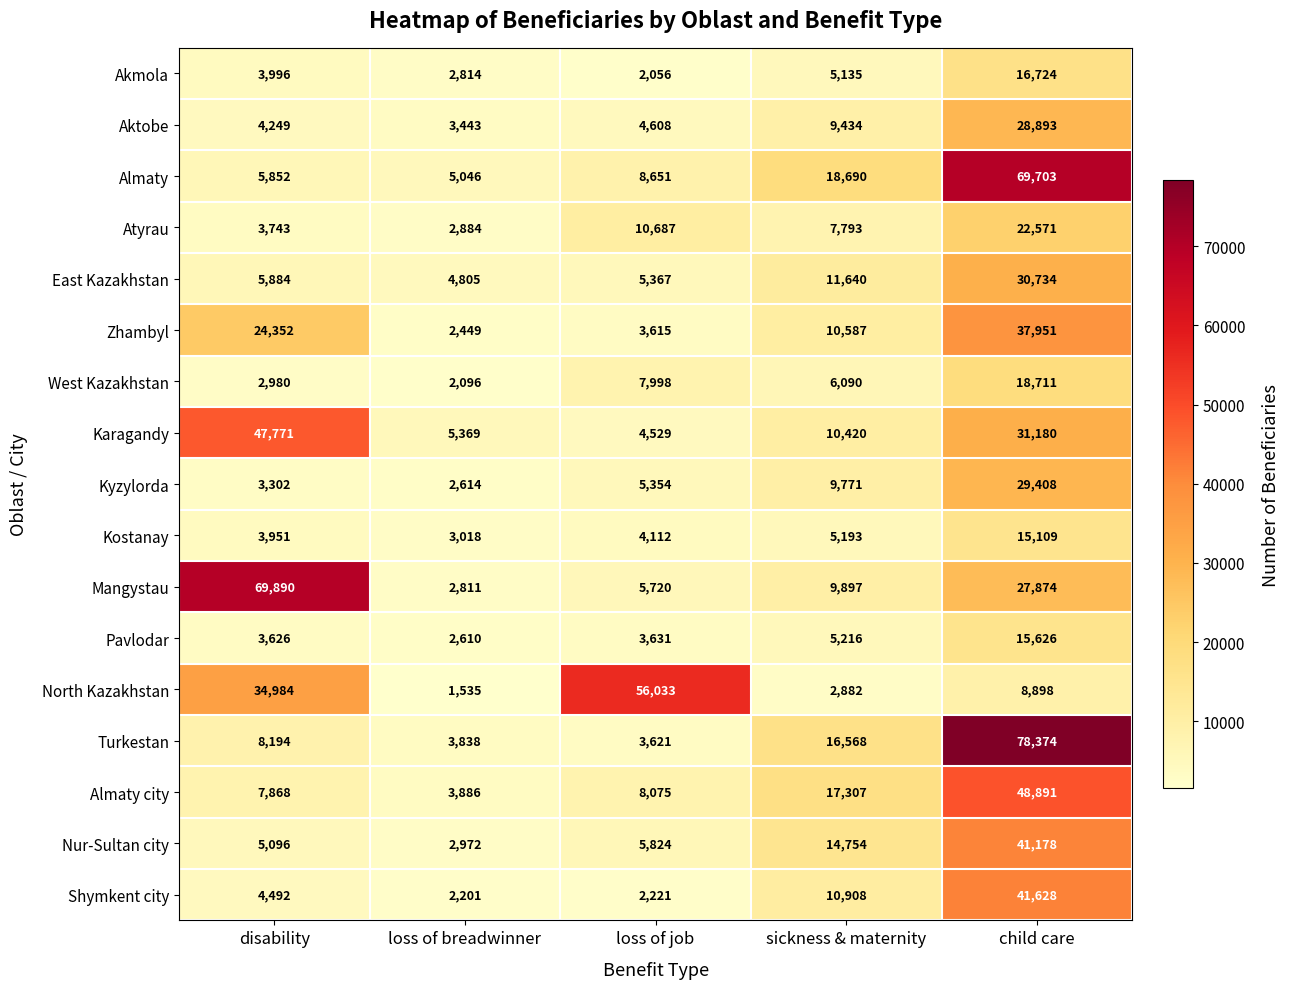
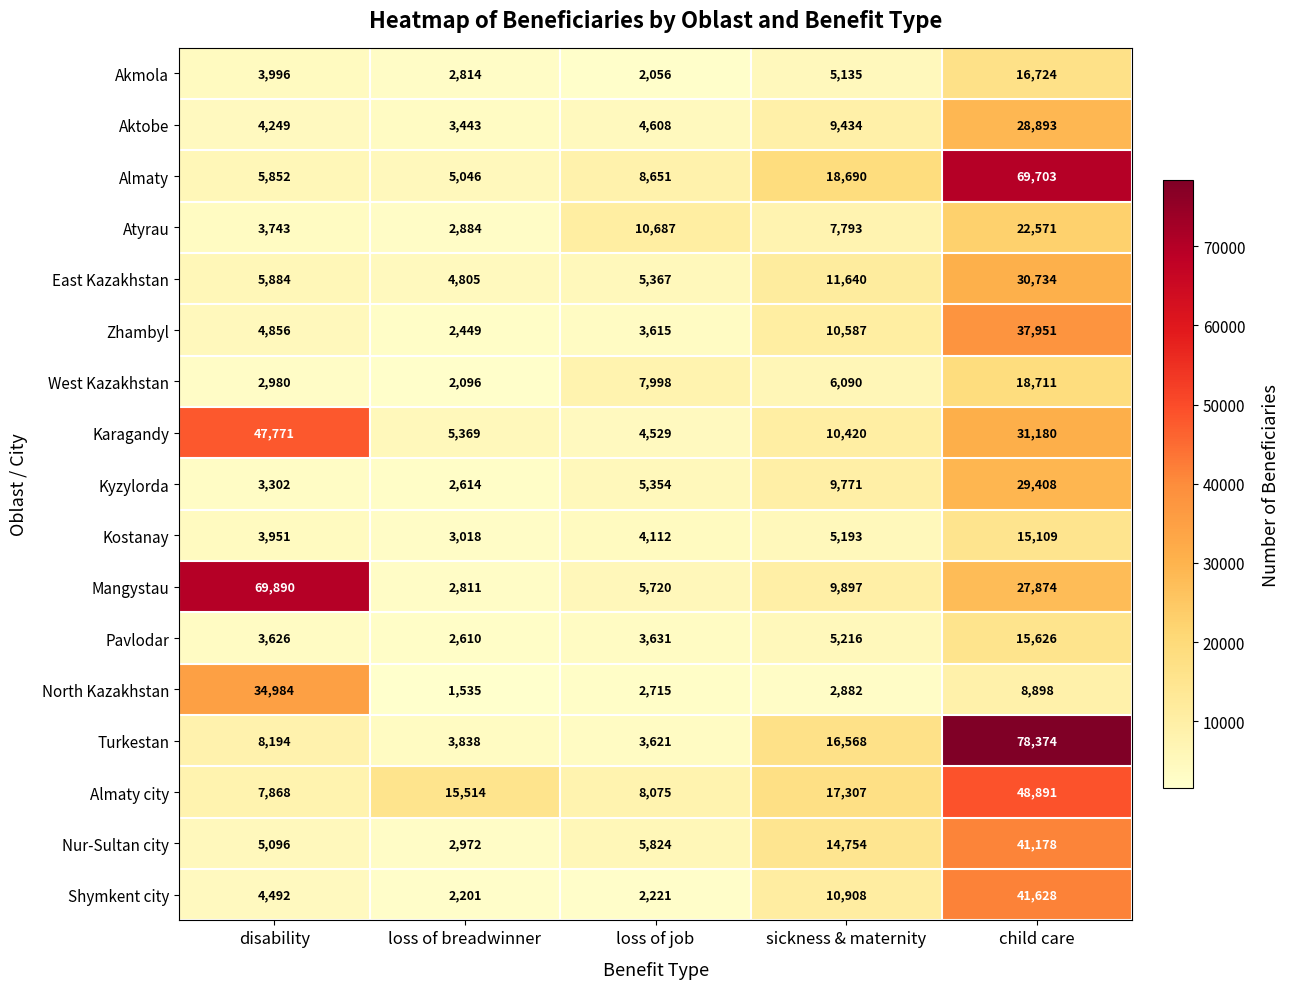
  {
    "Akmola": {
      "disability": "3,996",
      "loss of breadwinner": "2,814",
      "loss of job": "2,056",
      "sickness & maternity": "5,135",
      "child care": "16,724"
    },
    "Aktobe": {
      "disability": "4,249",
      "loss of breadwinner": "3,443",
      "loss of job": "4,608",
      "sickness & maternity": "9,434",
      "child care": "28,893"
    },
    "Almaty": {
      "disability": "5,852",
      "loss of breadwinner": "5,046",
      "loss of job": "8,651",
      "sickness & maternity": "18,690",
      "child care": "69,703"
    },
    "Atyrau": {
      "disability": "3,743",
      "loss of breadwinner": "2,884",
      "loss of job": "10,687",
      "sickness & maternity": "7,793",
      "child care": "22,571"
    },
    "East Kazakhstan": {
      "disability": "5,884",
      "loss of breadwinner": "4,805",
      "loss of job": "5,367",
      "sickness & maternity": "11,640",
      "child care": "30,734"
    },
    "Zhambyl": {
-     "disability": "24,352",
+     "disability": "4,856",
      "loss of breadwinner": "2,449",
      "loss of job": "3,615",
      "sickness & maternity": "10,587",
      "child care": "37,951"
    },
    "West Kazakhstan": {
      "disability": "2,980",
      "loss of breadwinner": "2,096",
      "loss of job": "7,998",
      "sickness & maternity": "6,090",
      "child care": "18,711"
    },
    "Karagandy": {
      "disability": "47,771",
      "loss of breadwinner": "5,369",
      "loss of job": "4,529",
      "sickness & maternity": "10,420",
      "child care": "31,180"
    },
    "Kyzylorda": {
      "disability": "3,302",
      "loss of breadwinner": "2,614",
      "loss of job": "5,354",
      "sickness & maternity": "9,771",
      "child care": "29,408"
    },
    "Kostanay": {
      "disability": "3,951",
      "loss of breadwinner": "3,018",
      "loss of job": "4,112",
      "sickness & maternity": "5,193",
      "child care": "15,109"
    },
    "Mangystau": {
      "disability": "69,890",
      "loss of breadwinner": "2,811",
      "loss of job": "5,720",
      "sickness & maternity": "9,897",
      "child care": "27,874"
    },
    "Pavlodar": {
      "disability": "3,626",
      "loss of breadwinner": "2,610",
      "loss of job": "3,631",
      "sickness & maternity": "5,216",
      "child care": "15,626"
    },
    "North Kazakhstan": {
      "disability": "34,984",
      "loss of breadwinner": "1,535",
-     "loss of job": "56,033",
+     "loss of job": "2,715",
      "sickness & maternity": "2,882",
      "child care": "8,898"
    },
    "Turkestan": {
      "disability": "8,194",
      "loss of breadwinner": "3,838",
      "loss of job": "3,621",
      "sickness & maternity": "16,568",
      "child care": "78,374"
    },
    "Almaty city": {
      "disability": "7,868",
-     "loss of breadwinner": "3,886",
+     "loss of breadwinner": "15,514",
      "loss of job": "8,075",
      "sickness & maternity": "17,307",
      "child care": "48,891"
    },
    "Nur-Sultan city": {
      "disability": "5,096",
      "loss of breadwinner": "2,972",
      "loss of job": "5,824",
      "sickness & maternity": "14,754",
      "child care": "41,178"
    },
    "Shymkent city": {
      "disability": "4,492",
      "loss of breadwinner": "2,201",
      "loss of job": "2,221",
      "sickness & maternity": "10,908",
      "child care": "41,628"
    }
  }
